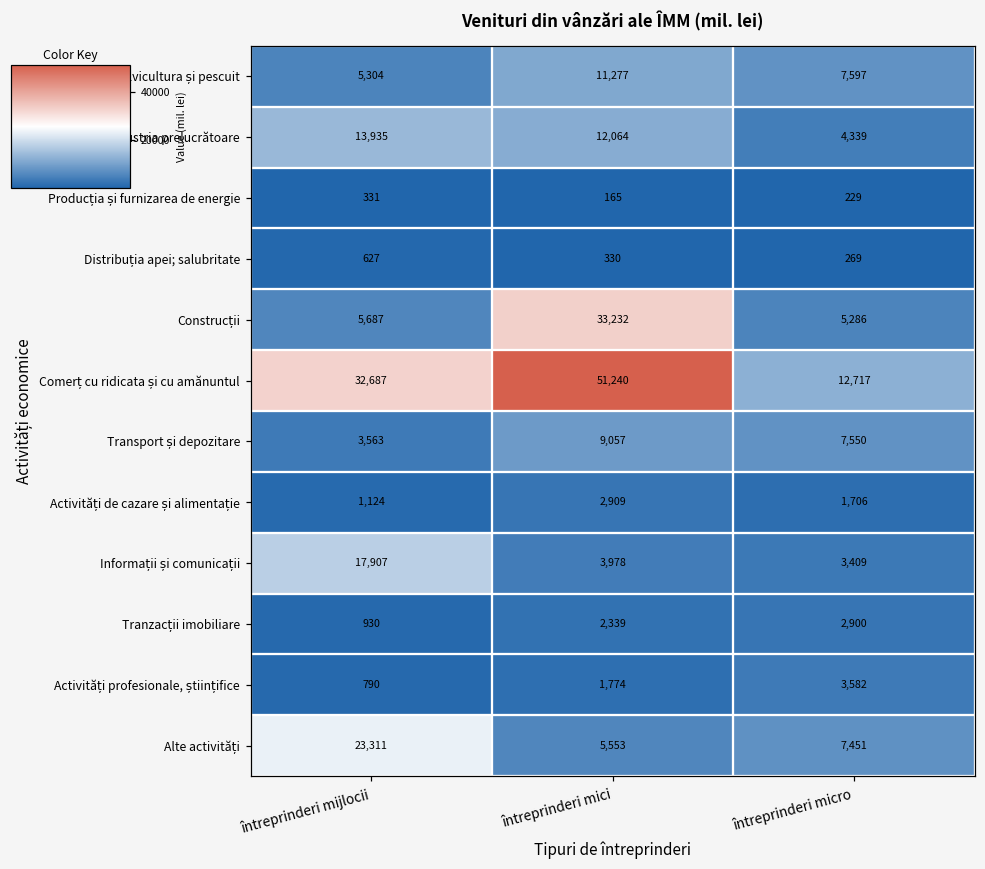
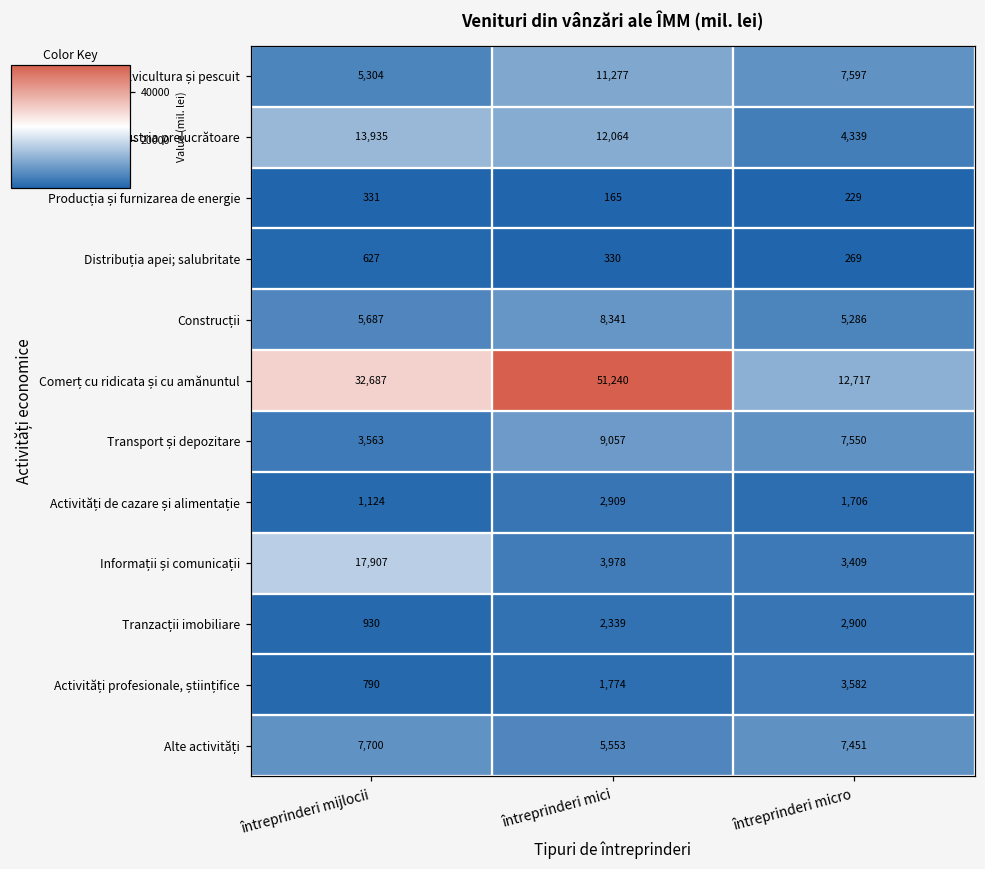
  {
    "Industria prelucrătoare": {
      "întreprinderi mijlocii": "13,935",
      "întreprinderi mici": "12,064",
      "întreprinderi micro": "4,339"
    },
    "Producția și furnizarea de energie": {
      "întreprinderi mijlocii": "331",
      "întreprinderi mici": "165",
      "întreprinderi micro": "229"
    },
    "Distribuția apei; salubritate": {
      "întreprinderi mijlocii": "627",
      "întreprinderi mici": "330",
      "întreprinderi micro": "269"
    },
    "Construcții": {
      "întreprinderi mijlocii": "5,687",
-     "întreprinderi mici": "33,232",
+     "întreprinderi mici": "8,341",
      "întreprinderi micro": "5,286"
    },
    "Comerț cu ridicata și cu amănuntul": {
      "întreprinderi mijlocii": "32,687",
      "întreprinderi mici": "51,240",
      "întreprinderi micro": "12,717"
    },
    "Transport și depozitare": {
      "întreprinderi mijlocii": "3,563",
      "întreprinderi mici": "9,057",
      "întreprinderi micro": "7,550"
    },
    "Activități de cazare și alimentație": {
      "întreprinderi mijlocii": "1,124",
      "întreprinderi mici": "2,909",
      "întreprinderi micro": "1,706"
    },
    "Informații și comunicații": {
      "întreprinderi mijlocii": "17,907",
      "întreprinderi mici": "3,978",
      "întreprinderi micro": "3,409"
    },
    "Tranzacții imobiliare": {
      "întreprinderi mijlocii": "930",
      "întreprinderi mici": "2,339",
      "întreprinderi micro": "2,900"
    },
    "Activități profesionale, științifice": {
      "întreprinderi mijlocii": "790",
      "întreprinderi mici": "1,774",
      "întreprinderi micro": "3,582"
    },
    "Alte activități": {
-     "întreprinderi mijlocii": "23,311",
+     "întreprinderi mijlocii": "7,700",
      "întreprinderi mici": "5,553",
      "întreprinderi micro": "7,451"
    }
  }
